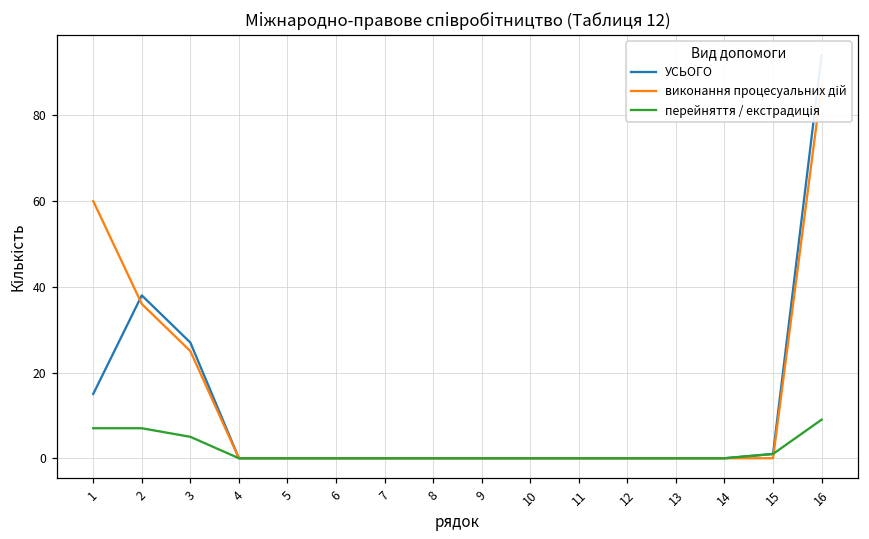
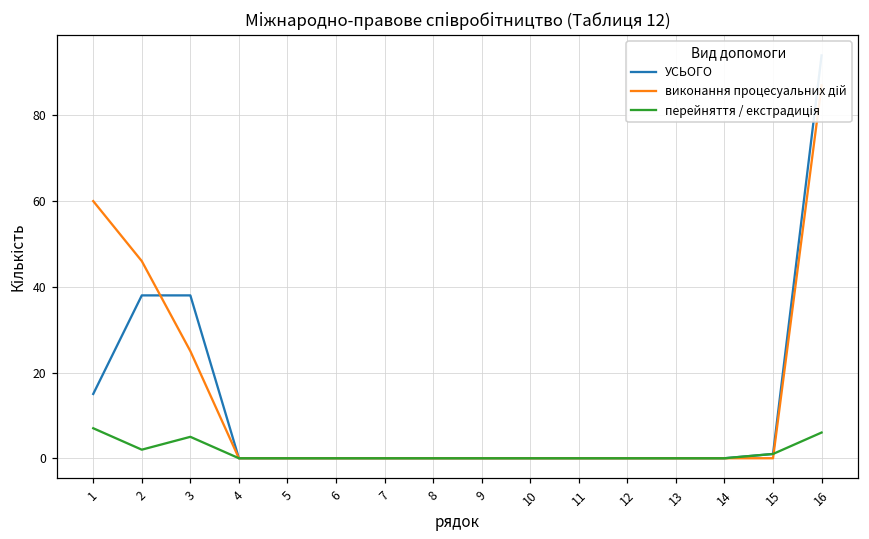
  {
    "УСЬОГО": {
      "1": 15,
      "2": 38,
-     "3": 27
+     "3": 38
    },
    "виконання процесуальних дій": {
      "1": 60,
-     "2": 36,
+     "2": 46,
      "3": 25,
      "15": 0
    },
    "перейняття / екстрадиція": {
      "1": 7,
-     "2": 7,
+     "2": 2,
      "3": 5,
-     "16": 9
+     "16": 6
    }
  }
